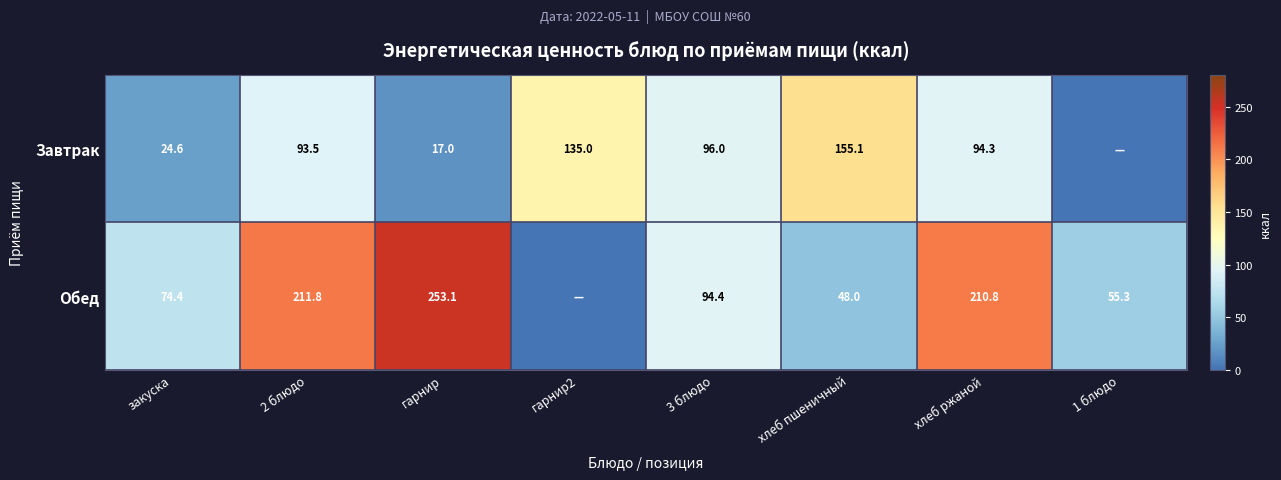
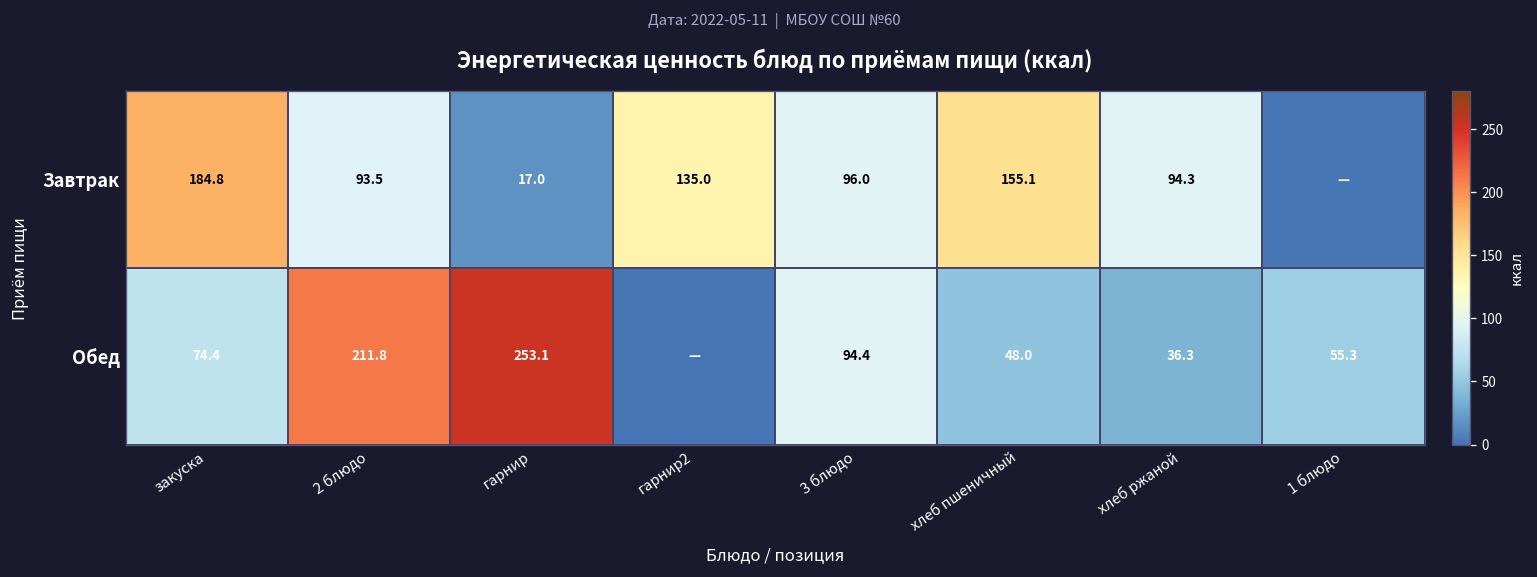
  {
    "Завтрак": {
-     "закуска": 24.6,
+     "закуска": 184.8,
      "2 блюдо": 93.5,
      "гарнир": 17.0,
      "гарнир2": 135.0,
      "3 блюдо": 96.0,
      "хлеб пшеничный": 155.1,
      "хлеб ржаной": 94.3
    },
    "Обед": {
      "закуска": 74.4,
      "2 блюдо": 211.8,
      "гарнир": 253.1,
      "3 блюдо": 94.4,
      "хлеб пшеничный": 48.0,
-     "хлеб ржаной": 210.8,
+     "хлеб ржаной": 36.3,
      "1 блюдо": 55.3
    }
  }
